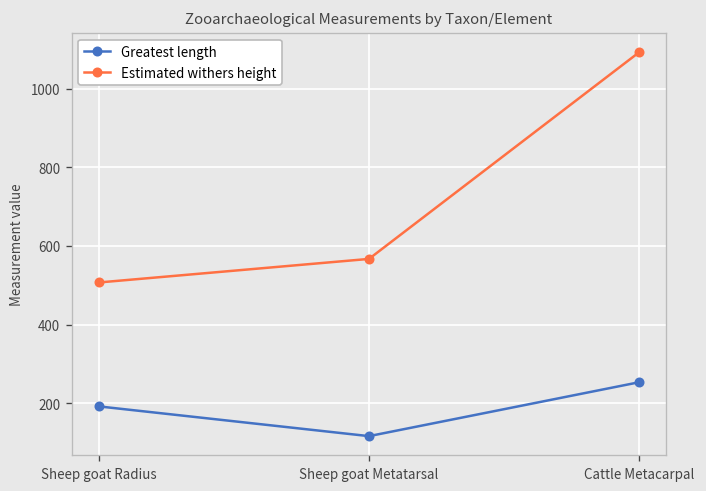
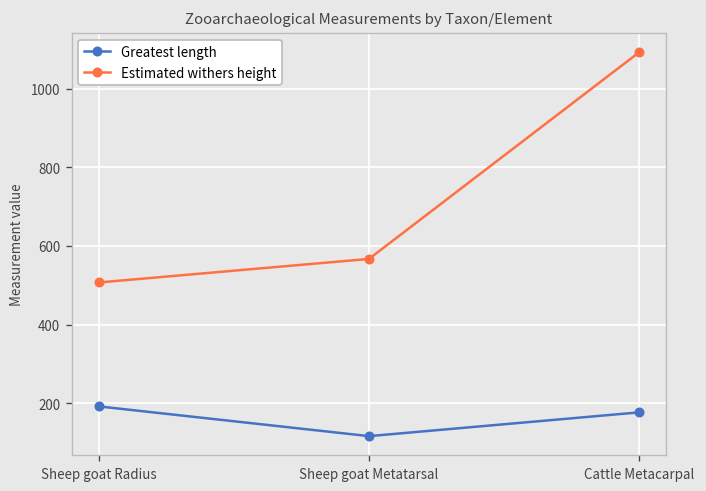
  {
    "Greatest length": {
      "Sheep goat Radius": 190,
      "Sheep goat Metatarsal": 120,
-     "Cattle Metacarpal": 250
+     "Cattle Metacarpal": 180
    },
    "Estimated withers height": {
      "Sheep goat Radius": 510,
      "Sheep goat Metatarsal": 570,
      "Cattle Metacarpal": 1090
    }
  }
